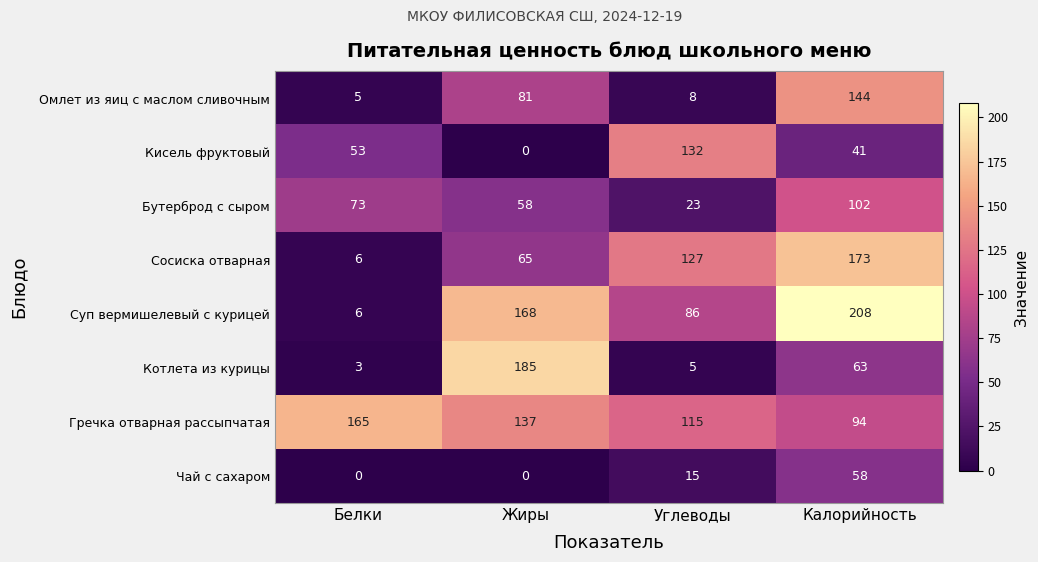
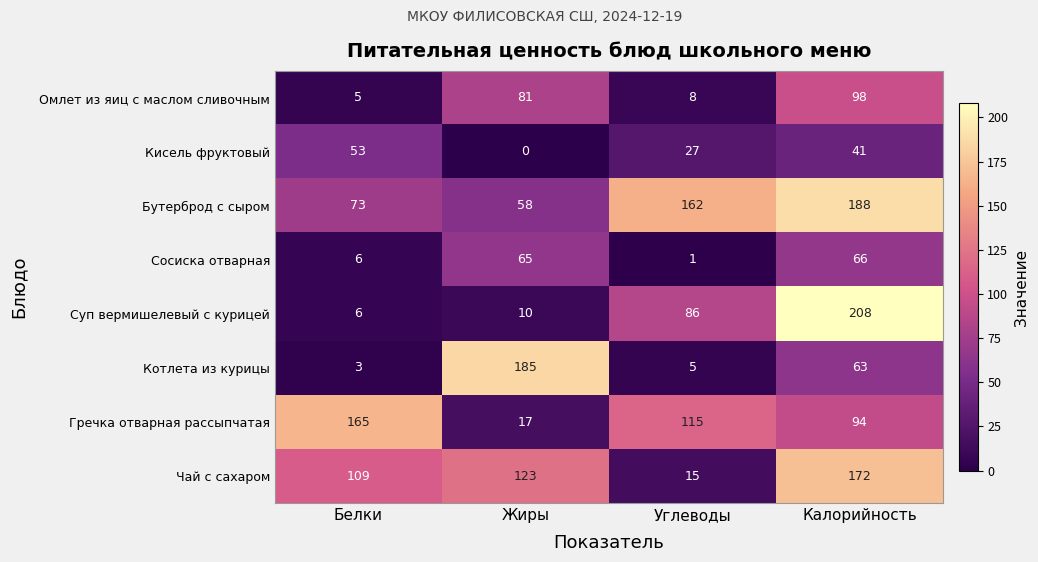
  {
    "Омлет из яиц с маслом сливочным": {
      "Белки": 5,
      "Жиры": 81,
      "Углеводы": 8,
-     "Калорийность": 144
+     "Калорийность": 98
    },
    "Кисель фруктовый": {
      "Белки": 53,
      "Жиры": 0,
-     "Углеводы": 132,
+     "Углеводы": 27,
      "Калорийность": 41
    },
    "Бутерброд с сыром": {
      "Белки": 73,
      "Жиры": 58,
-     "Углеводы": 23,
-     "Калорийность": 102
+     "Углеводы": 162,
+     "Калорийность": 188
    },
    "Сосиска отварная": {
      "Белки": 6,
      "Жиры": 65,
-     "Углеводы": 127,
-     "Калорийность": 173
+     "Углеводы": 1,
+     "Калорийность": 66
    },
    "Суп вермишелевый с курицей": {
      "Белки": 6,
-     "Жиры": 168,
+     "Жиры": 10,
      "Углеводы": 86,
      "Калорийность": 208
    },
    "Котлета из курицы": {
      "Белки": 3,
      "Жиры": 185,
      "Углеводы": 5,
      "Калорийность": 63
    },
    "Гречка отварная рассыпчатая": {
      "Белки": 165,
-     "Жиры": 137,
+     "Жиры": 17,
      "Углеводы": 115,
      "Калорийность": 94
    },
    "Чай с сахаром": {
-     "Белки": 0,
-     "Жиры": 0,
+     "Белки": 109,
+     "Жиры": 123,
      "Углеводы": 15,
-     "Калорийность": 58
+     "Калорийность": 172
    }
  }
